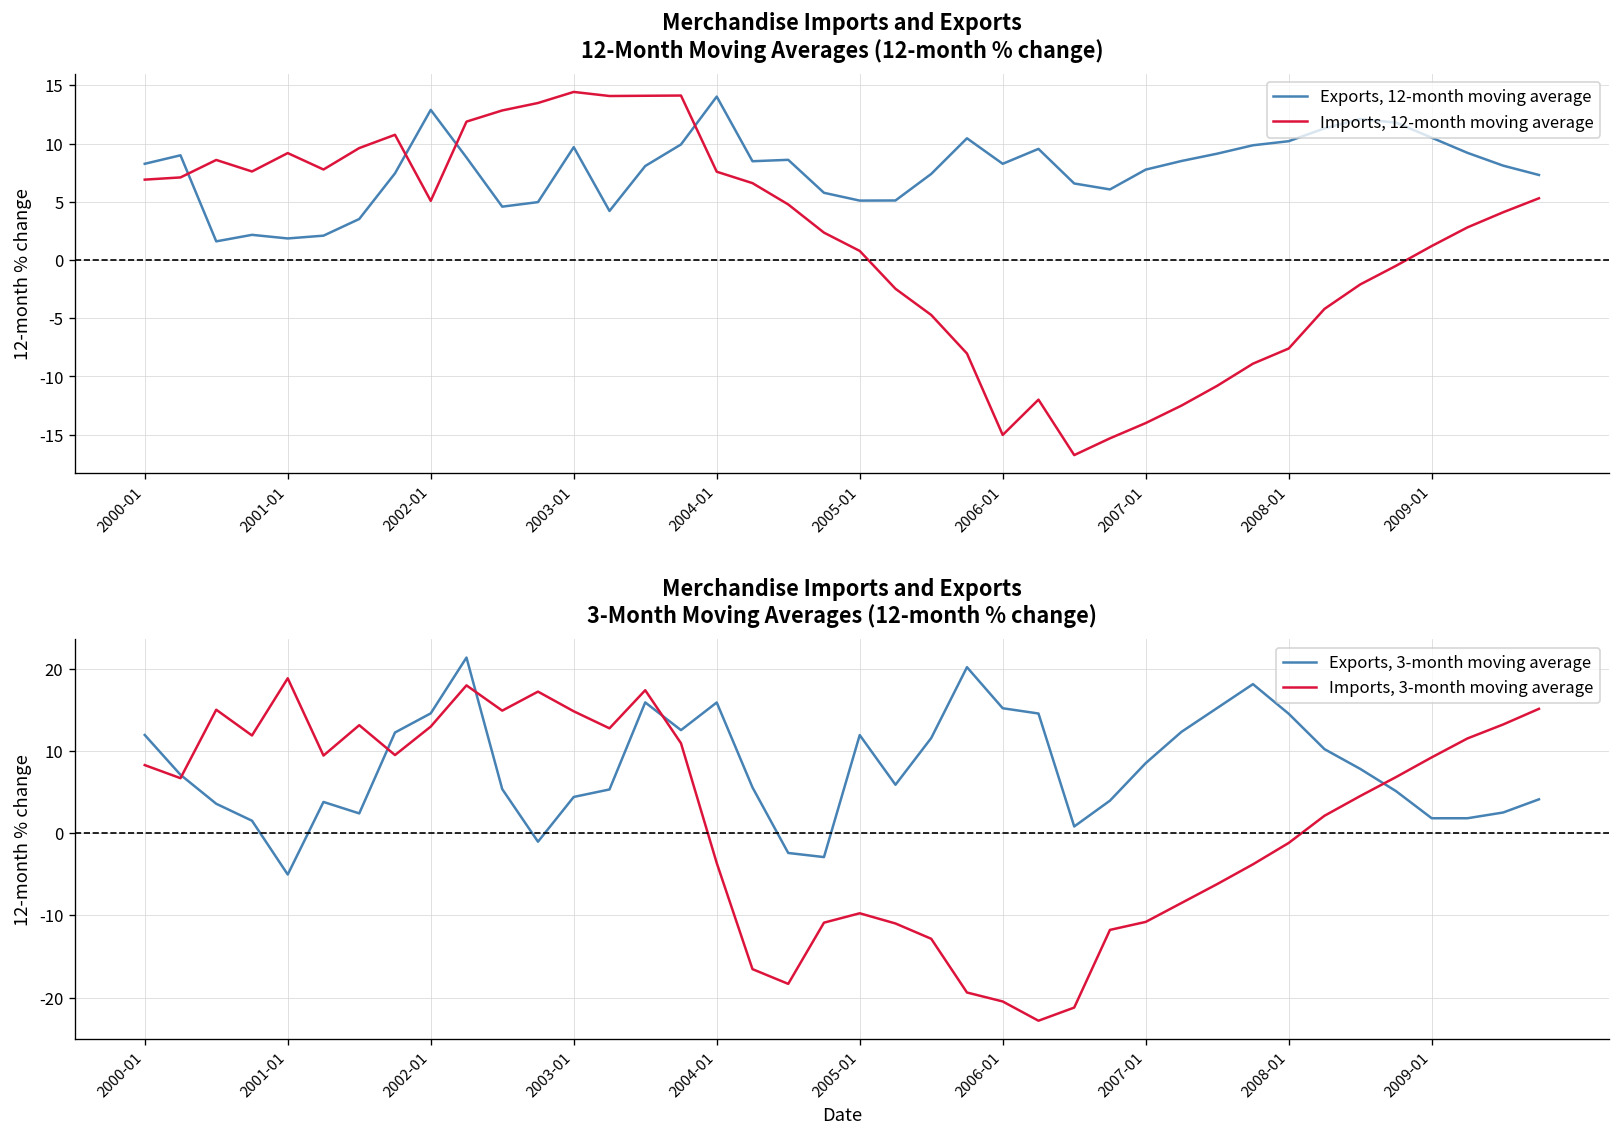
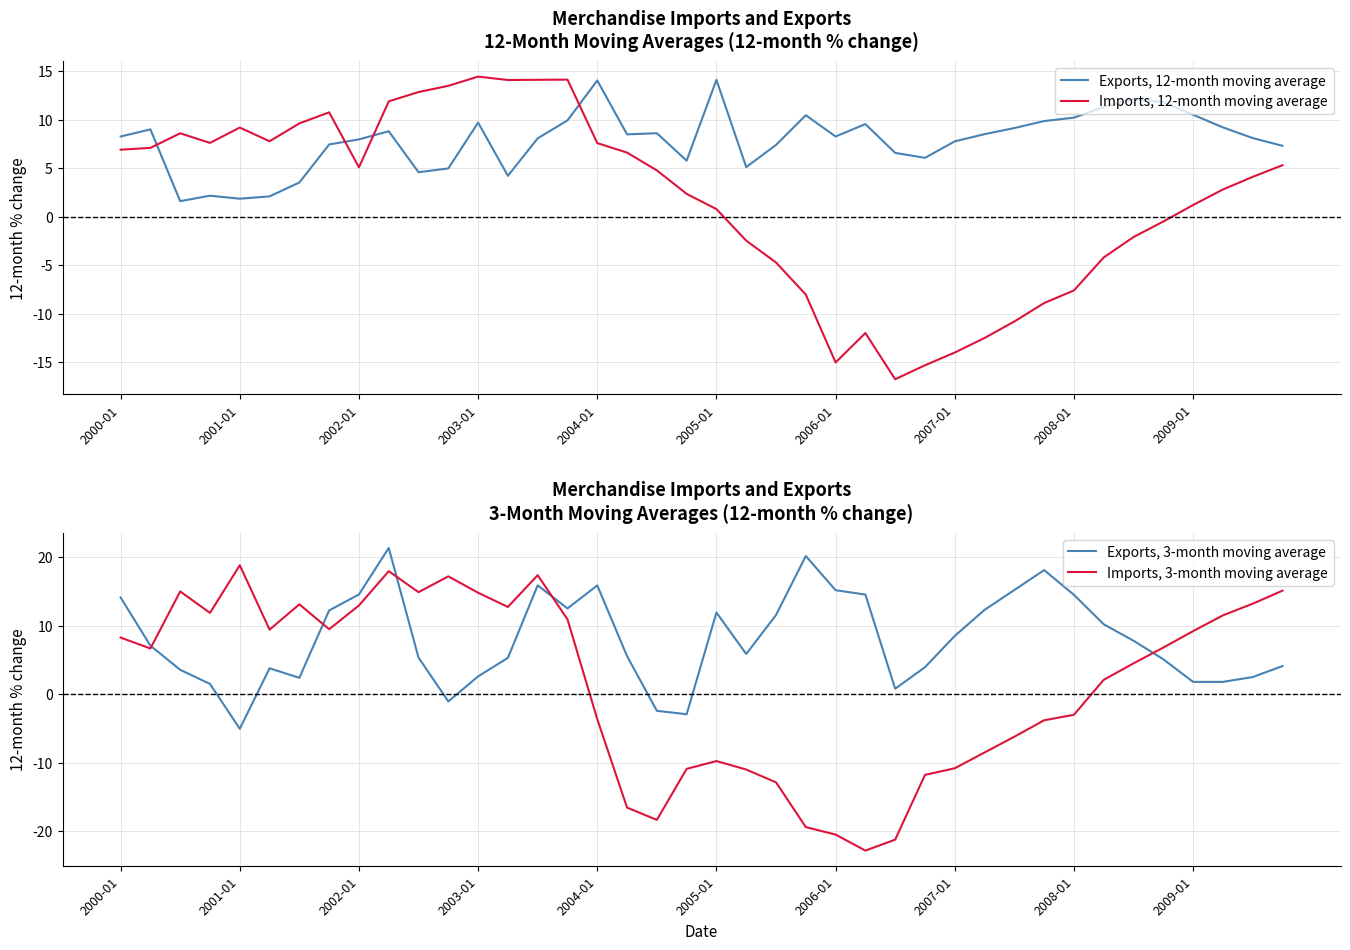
  {
    "Merchandise Imports and Exports 12-Month Moving Averages (12-month % change)": {
      "Exports, 12-month moving average": {
        "2000-01": 8,
        "2001-01": 2,
-       "2002-01": 13,
+       "2002-01": 8,
        "2003-01": 10,
        "2004-01": 14,
-       "2005-01": 5,
+       "2005-01": 14,
        "2006-01": 8,
        "2007-01": 8,
        "2008-01": 10,
        "2009-01": 11
      },
      "Imports, 12-month moving average": {
        "2000-01": 7,
        "2001-01": 9,
        "2002-01": 5,
        "2003-01": 14,
        "2004-01": 8,
        "2005-01": 1,
        "2006-01": -15,
        "2007-01": -14,
        "2008-01": -8,
        "2009-01": 1
      }
    },
    "Merchandise Imports and Exports 3-Month Moving Averages (12-month % change)": {
      "Exports, 3-month moving average": {
-       "2000-01": 12,
+       "2000-01": 14,
        "2001-01": -5,
        "2002-01": 15,
-       "2003-01": 4,
+       "2003-01": 3,
        "2004-01": 16,
        "2005-01": 12,
        "2006-01": 15,
        "2007-01": 9,
        "2008-01": 15,
        "2009-01": 2
      },
      "Imports, 3-month moving average": {
        "2000-01": 8,
        "2001-01": 19,
        "2002-01": 13,
        "2003-01": 15,
        "2004-01": -4,
        "2005-01": -10,
        "2006-01": -20,
        "2007-01": -11,
-       "2008-01": -1,
+       "2008-01": -3,
        "2009-01": 9
      }
    }
  }
